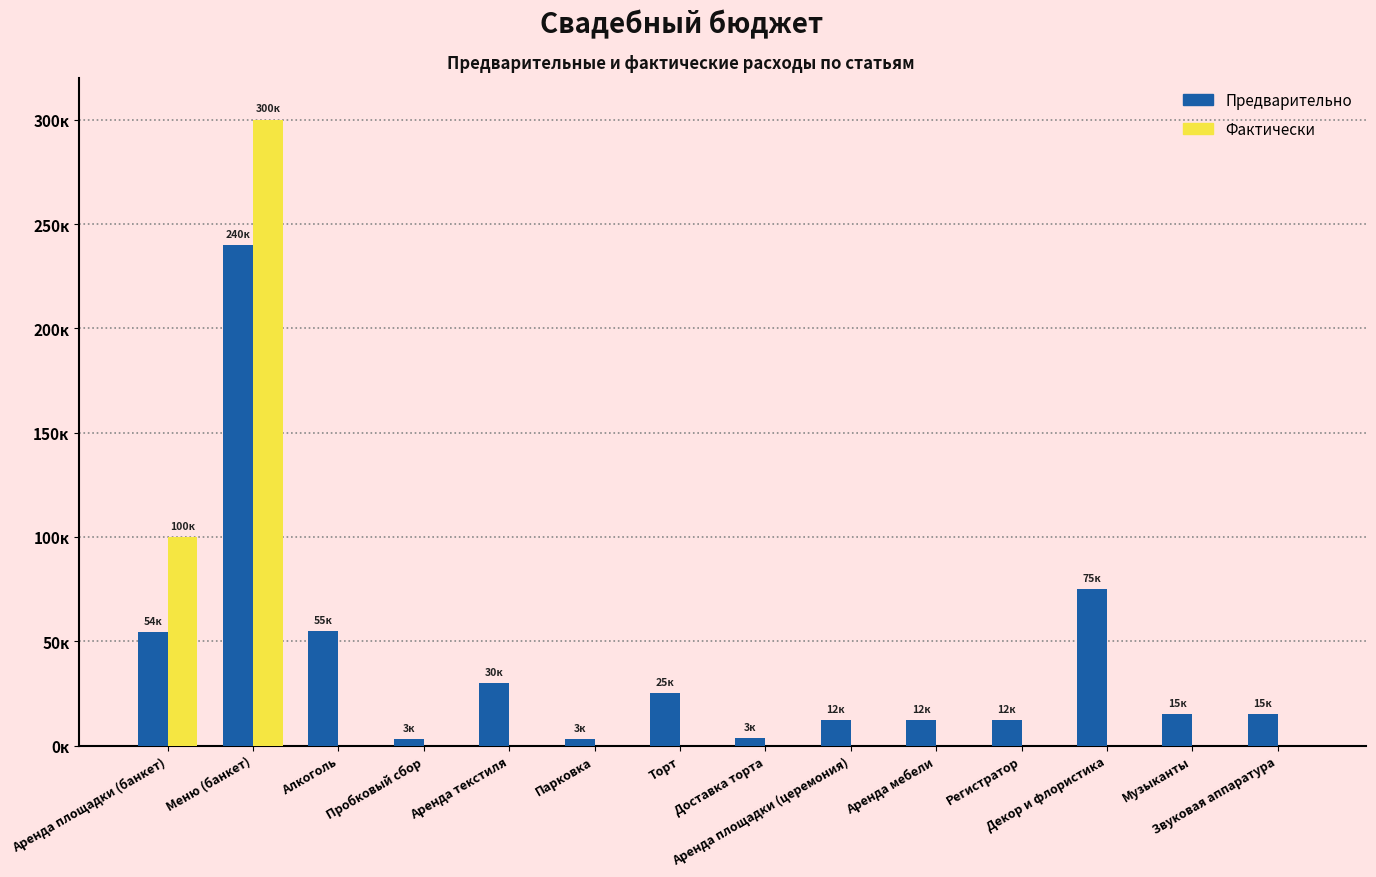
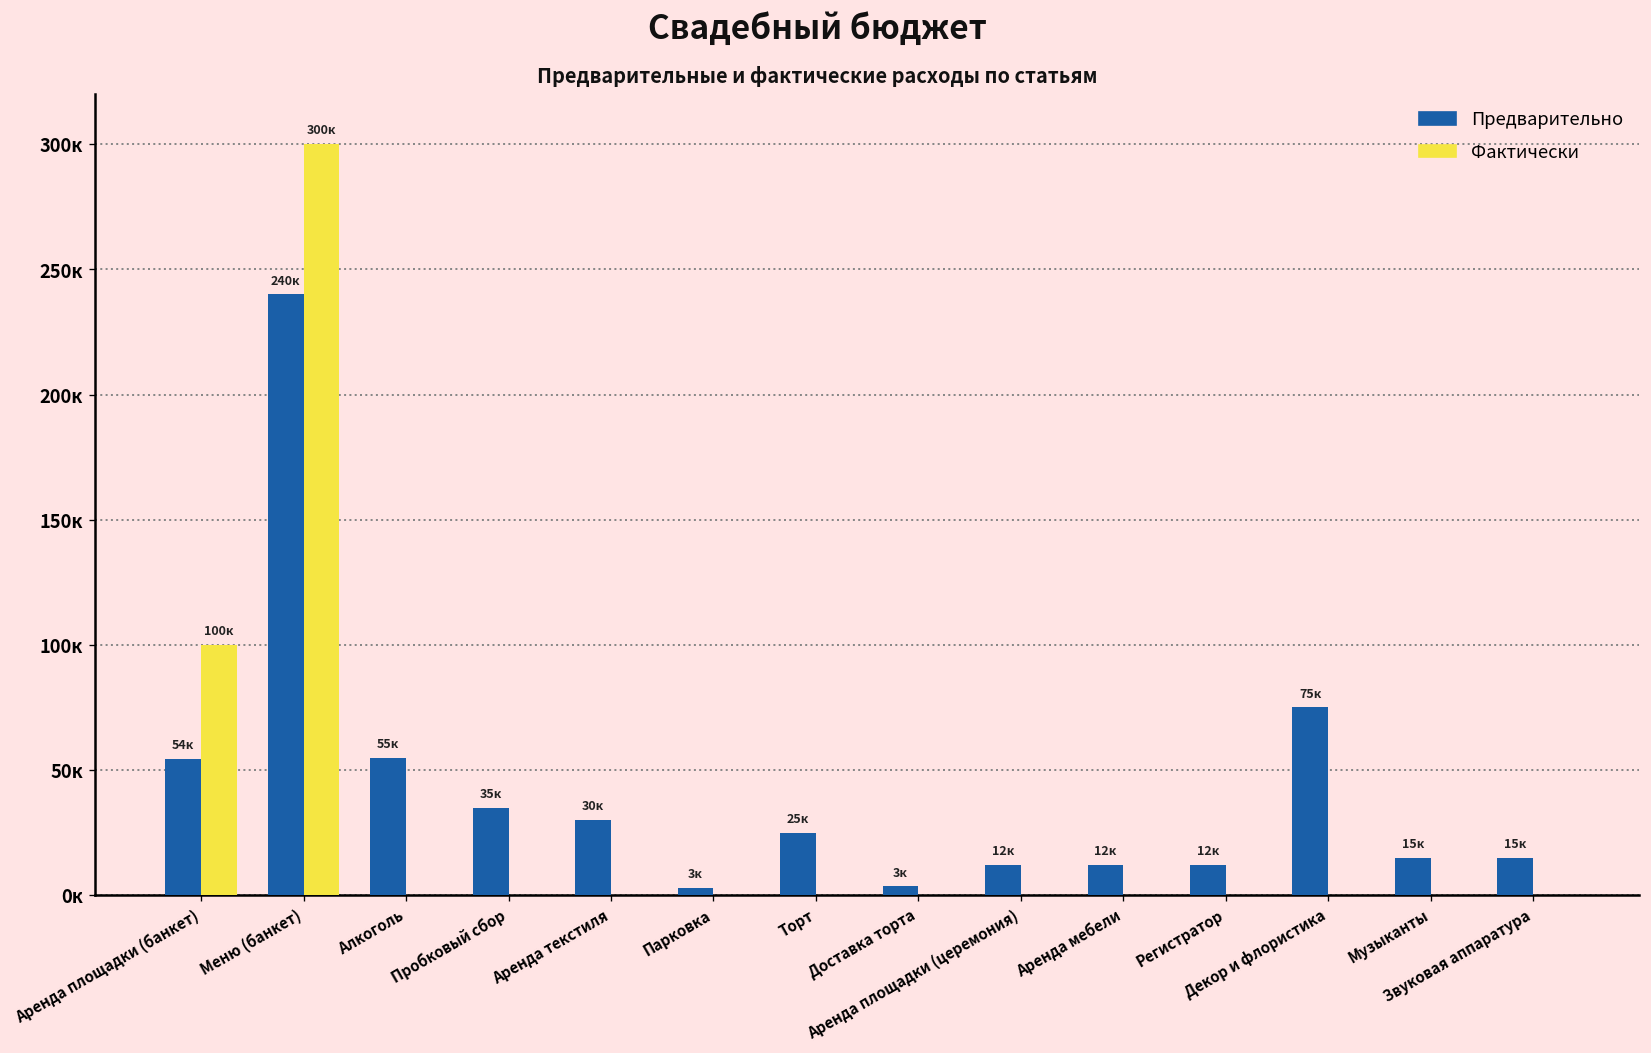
  {
    "Предварительно": {
-     "Пробковый сбор": "3к"
+     "Пробковый сбор": "35к"
    },
    "Фактически": {
      "Алкоголь": "0к",
      "Пробковый сбор": "0к",
      "Аренда текстиля": "0к",
      "Парковка": "0к",
      "Торт": "0к",
      "Доставка торта": "0к",
      "Аренда площадки (церемония)": "0к",
      "Аренда мебели": "0к",
      "Регистратор": "0к",
      "Декор и флористика": "0к",
      "Музыканты": "0к",
      "Звуковая аппаратура": "0к"
    }
  }
